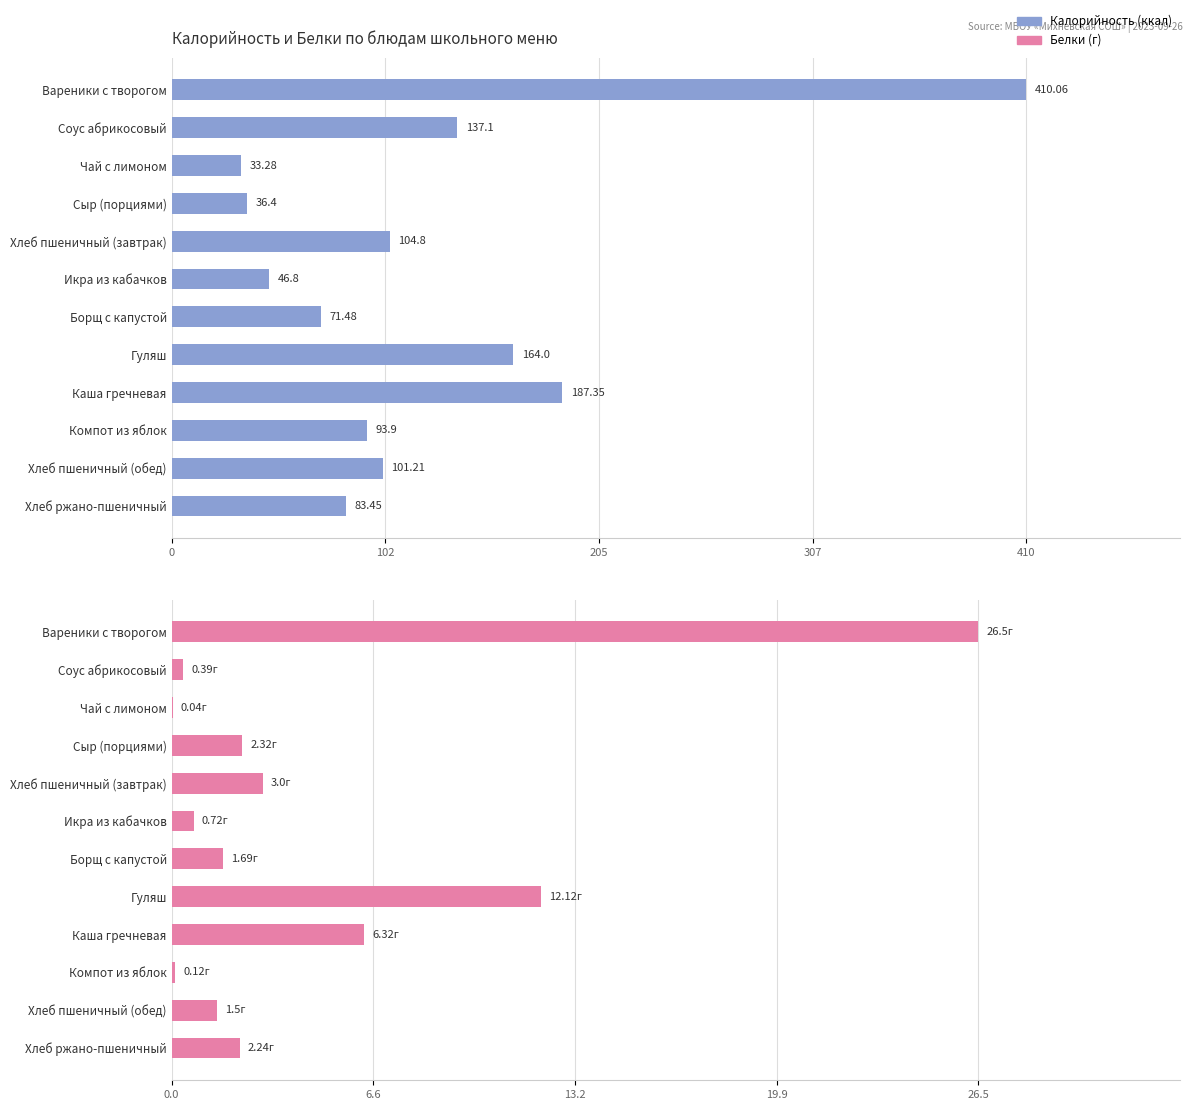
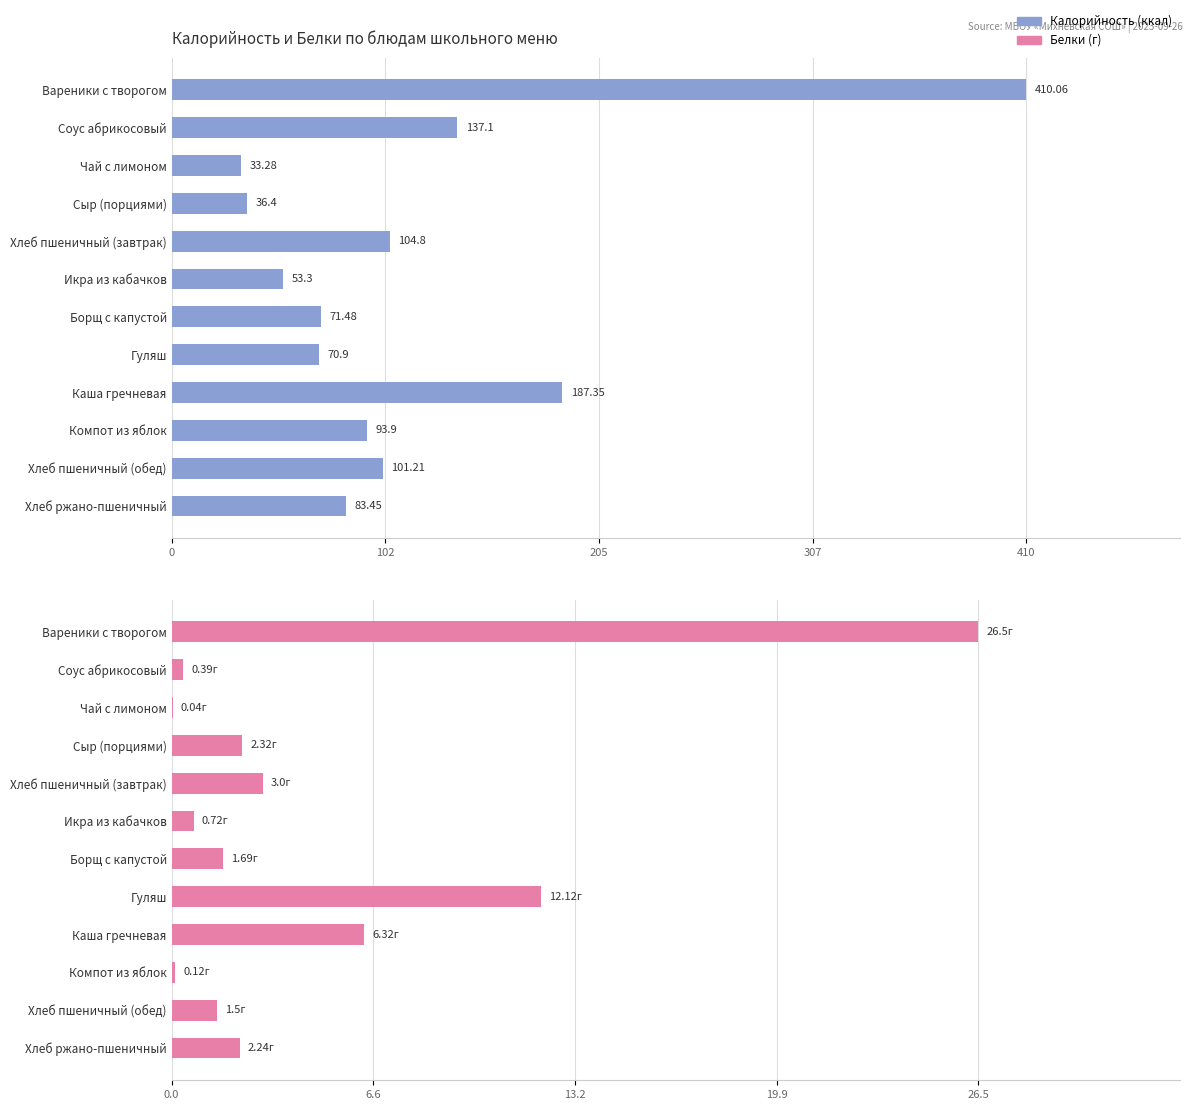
  {
    "Калорийность и Белки по блюдам школьного меню": {
      "Вареники с творогом": 410.06,
      "Соус абрикосовый": 137.1,
      "Чай с лимоном": 33.28,
      "Сыр (порциями)": 36.4,
      "Хлеб пшеничный (завтрак)": 104.8,
-     "Икра из кабачков": 46.8,
+     "Икра из кабачков": 53.3,
      "Борщ с капустой": 71.48,
-     "Гуляш": 164.0,
+     "Гуляш": 70.9,
      "Каша гречневая": 187.35,
      "Компот из яблок": 93.9,
      "Хлеб пшеничный (обед)": 101.21,
      "Хлеб ржано-пшеничный": 83.45
    }
  }
